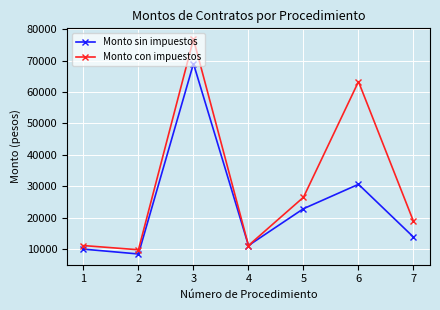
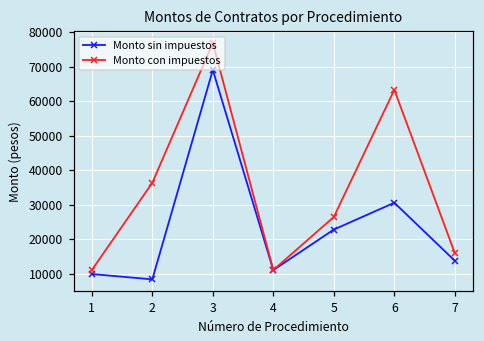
  {
    "Monto sin impuestos": {
      "1": 10000,
      "2": 8000,
      "5": 23000,
      "6": 31000,
      "7": 14000
    },
    "Monto con impuestos": {
      "1": 11000,
-     "2": 10000,
+     "2": 36000,
      "5": 26000,
      "6": 63000,
-     "7": 19000
+     "7": 16000
    }
  }
